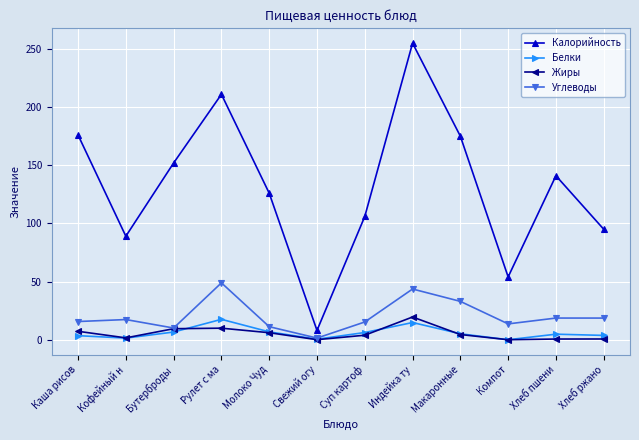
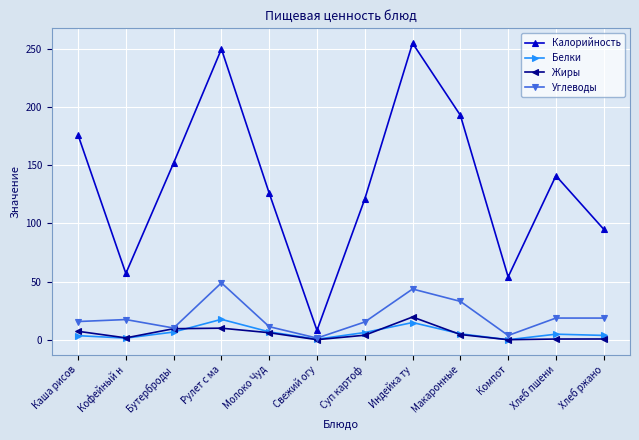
  {
    "Калорийность": {
      "Каша рисов": 176,
-     "Кофейный н": 89,
+     "Кофейный н": 57,
      "Бутерброды": 152,
-     "Рулет с ма": 211,
+     "Рулет с ма": 250,
      "Молоко Чуд": 126,
      "Свежий огу": 8,
-     "Суп картоф": 106,
+     "Суп картоф": 121,
      "Индейка ту": 255,
-     "Макаронные": 175,
+     "Макаронные": 193,
      "Компот": 54,
      "Хлеб пшени": 141,
      "Хлеб ржано": 95
    },
    "Белки": {
      "Каша рисов": 4,
      "Бутерброды": 7,
      "Рулет с ма": 18,
      "Суп картоф": 6,
      "Индейка ту": 15,
      "Хлеб пшени": 5,
      "Хлеб ржано": 4
    },
    "Жиры": {
      "Каша рисов": 7,
      "Рулет с ма": 10,
      "Суп картоф": 4,
      "Индейка ту": 20,
      "Хлеб пшени": 1,
      "Хлеб ржано": 1
    },
    "Углеводы": {
      "Каша рисов": 16,
      "Кофейный н": 17,
      "Рулет с ма": 49,
      "Молоко Чуд": 11,
      "Суп картоф": 15,
      "Индейка ту": 44,
      "Макаронные": 33,
-     "Компот": 14,
+     "Компот": 4,
      "Хлеб пшени": 19,
      "Хлеб ржано": 19
    }
  }
